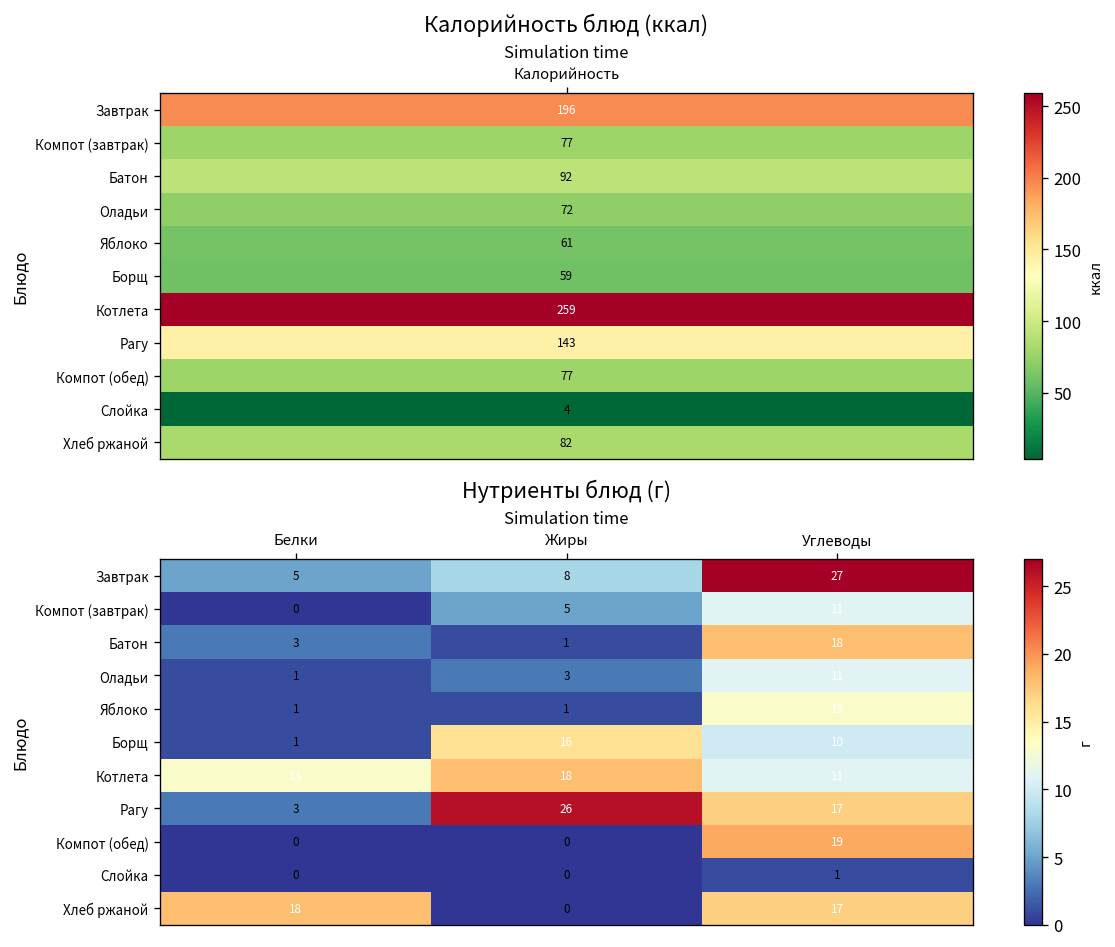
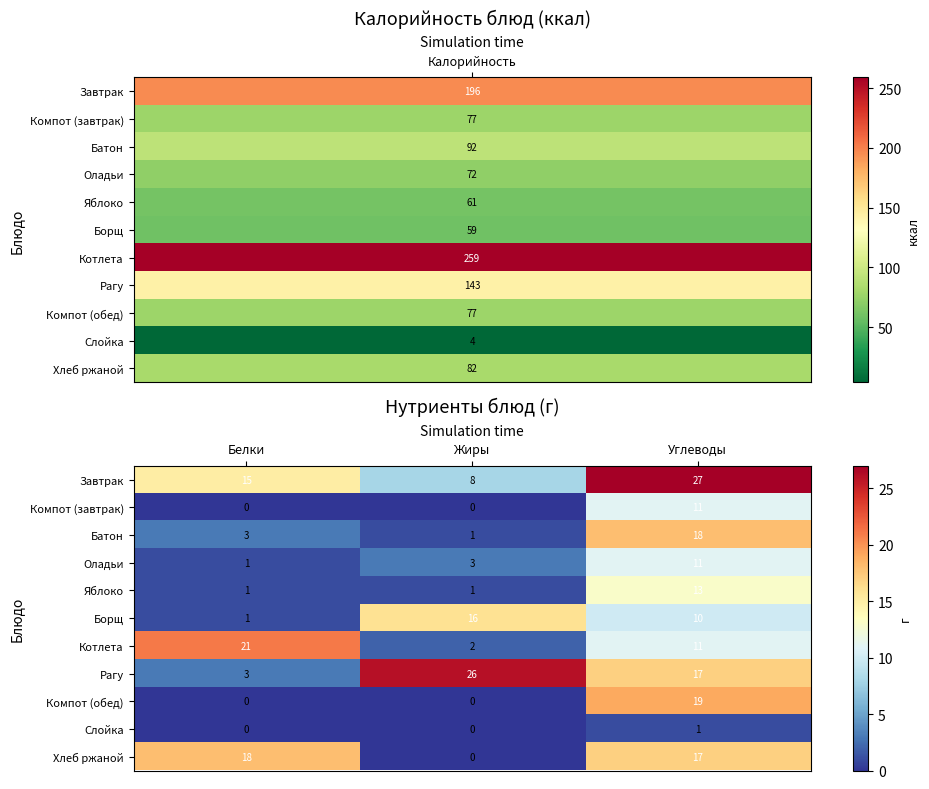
  {
    "Калорийность блюд (ккал)": {
      "Завтрак": {
        "Калорийность": 196
      },
      "Компот (завтрак)": {
        "Калорийность": 77
      },
      "Батон": {
        "Калорийность": 92
      },
      "Оладьи": {
        "Калорийность": 72
      },
      "Яблоко": {
        "Калорийность": 61
      },
      "Борщ": {
        "Калорийность": 59
      },
      "Котлета": {
        "Калорийность": 259
      },
      "Рагу": {
        "Калорийность": 143
      },
      "Компот (обед)": {
        "Калорийность": 77
      },
      "Слойка": {
        "Калорийность": 4
      },
      "Хлеб ржаной": {
        "Калорийность": 82
      }
    },
    "Нутриенты блюд (г)": {
      "Завтрак": {
-       "Белки": 5,
+       "Белки": 15,
        "Жиры": 8,
        "Углеводы": 27
      },
      "Компот (завтрак)": {
        "Белки": 0,
-       "Жиры": 5
+       "Жиры": 0
      },
      "Батон": {
        "Белки": 3,
        "Жиры": 1,
        "Углеводы": 18
      },
      "Оладьи": {
        "Белки": 1,
        "Жиры": 3
      },
      "Яблоко": {
        "Белки": 1,
        "Жиры": 1,
        "Углеводы": 13
      },
      "Борщ": {
        "Белки": 1,
        "Жиры": 16,
        "Углеводы": 10
      },
      "Котлета": {
-       "Белки": 13,
-       "Жиры": 18
+       "Белки": 21,
+       "Жиры": 2
      },
      "Рагу": {
        "Белки": 3,
        "Жиры": 26,
        "Углеводы": 17
      },
      "Компот (обед)": {
        "Белки": 0,
        "Жиры": 0,
        "Углеводы": 19
      },
      "Слойка": {
        "Белки": 0,
        "Жиры": 0,
        "Углеводы": 1
      },
      "Хлеб ржаной": {
        "Белки": 18,
        "Жиры": 0,
        "Углеводы": 17
      }
    }
  }
